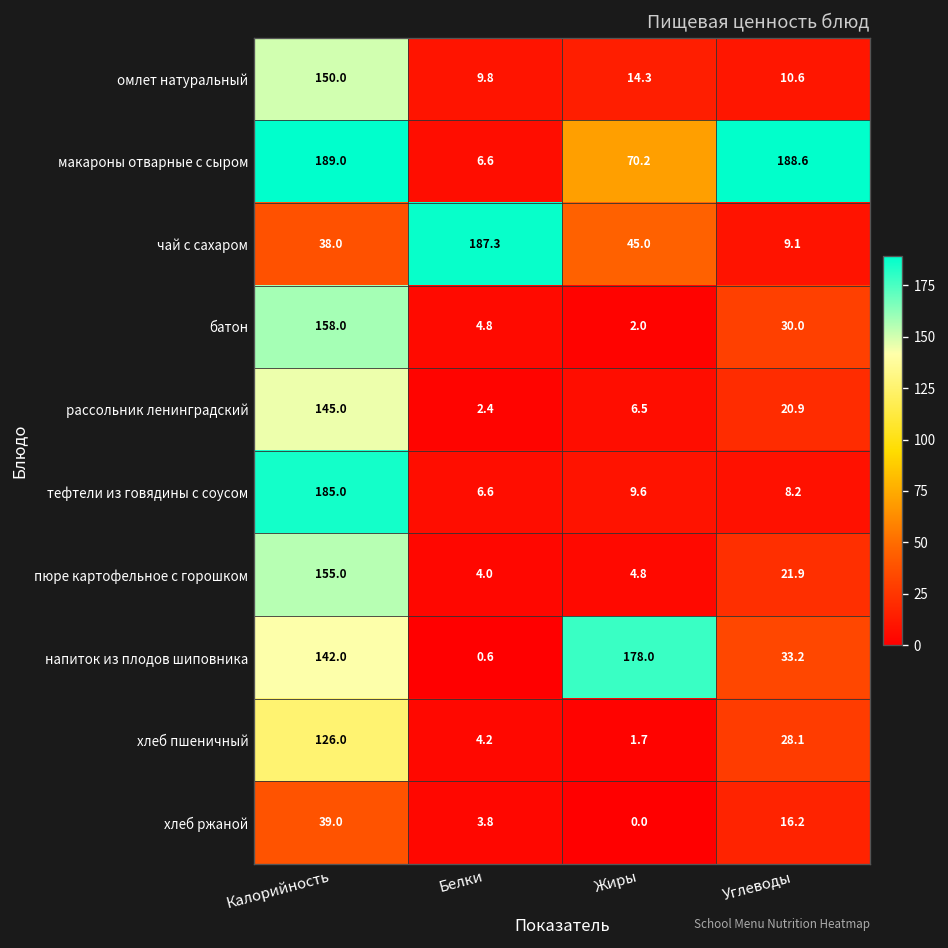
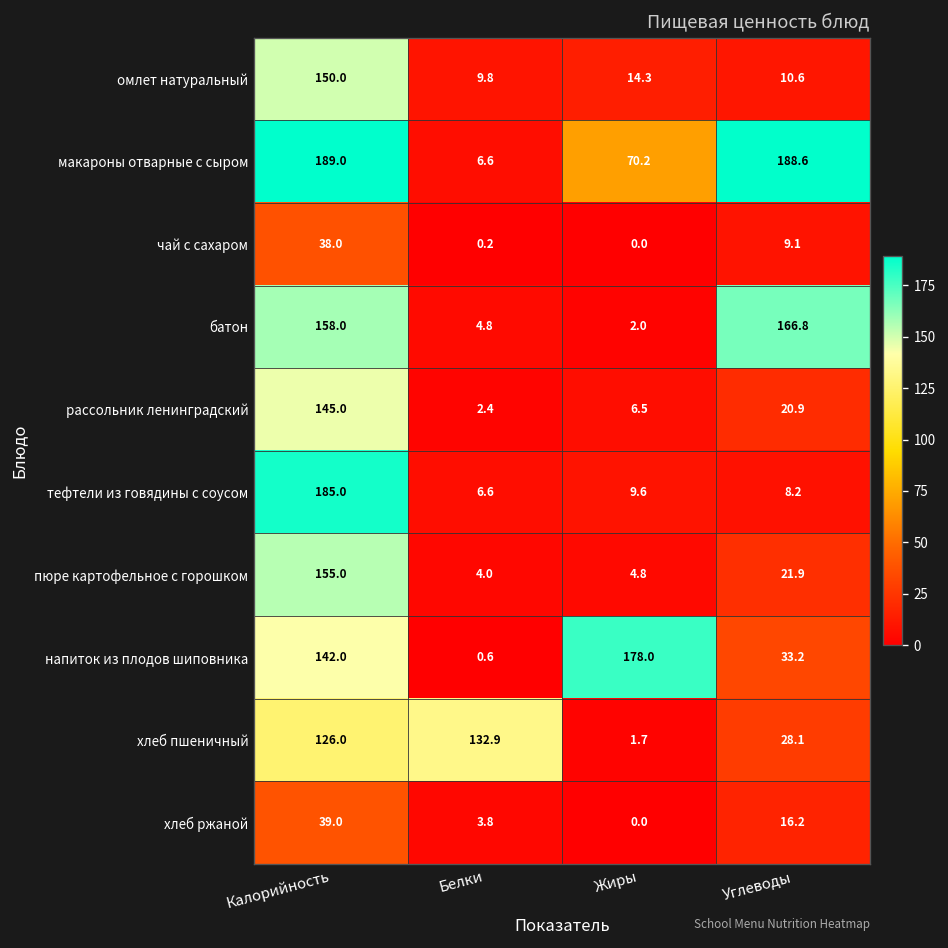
  {
    "омлет натуральный": {
      "Калорийность": 150.0,
      "Белки": 9.8,
      "Жиры": 14.3,
      "Углеводы": 10.6
    },
    "макароны отварные с сыром": {
      "Калорийность": 189.0,
      "Белки": 6.6,
      "Жиры": 70.2,
      "Углеводы": 188.6
    },
    "чай с сахаром": {
      "Калорийность": 38.0,
-     "Белки": 187.3,
-     "Жиры": 45.0,
+     "Белки": 0.2,
+     "Жиры": 0.0,
      "Углеводы": 9.1
    },
    "батон": {
      "Калорийность": 158.0,
      "Белки": 4.8,
      "Жиры": 2.0,
-     "Углеводы": 30.0
+     "Углеводы": 166.8
    },
    "рассольник ленинградский": {
      "Калорийность": 145.0,
      "Белки": 2.4,
      "Жиры": 6.5,
      "Углеводы": 20.9
    },
    "тефтели из говядины с соусом": {
      "Калорийность": 185.0,
      "Белки": 6.6,
      "Жиры": 9.6,
      "Углеводы": 8.2
    },
    "пюре картофельное с горошком": {
      "Калорийность": 155.0,
      "Белки": 4.0,
      "Жиры": 4.8,
      "Углеводы": 21.9
    },
    "напиток из плодов шиповника": {
      "Калорийность": 142.0,
      "Белки": 0.6,
      "Жиры": 178.0,
      "Углеводы": 33.2
    },
    "хлеб пшеничный": {
      "Калорийность": 126.0,
-     "Белки": 4.2,
+     "Белки": 132.9,
      "Жиры": 1.7,
      "Углеводы": 28.1
    },
    "хлеб ржаной": {
      "Калорийность": 39.0,
      "Белки": 3.8,
      "Жиры": 0.0,
      "Углеводы": 16.2
    }
  }
